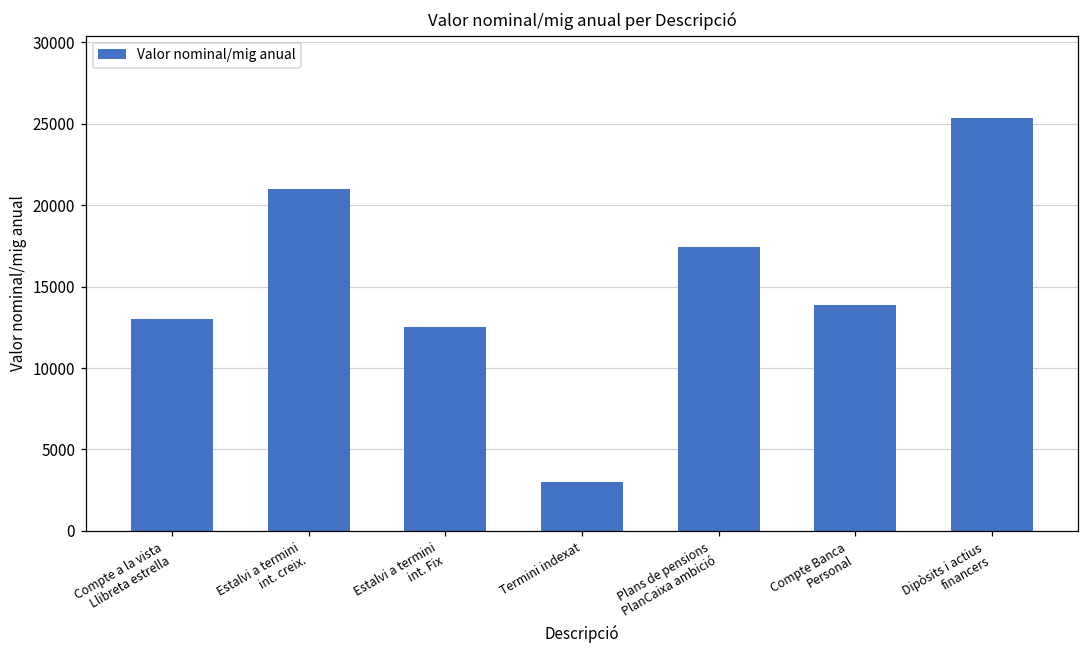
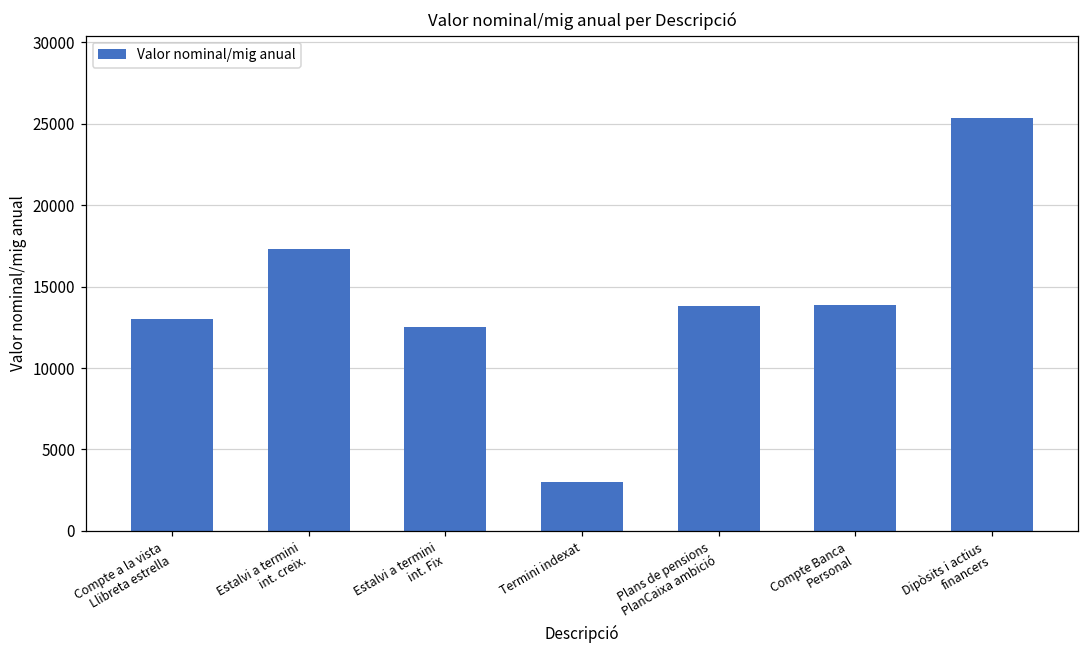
  {
    "Compte a la vista Llibreta estrella": 13000,
-   "Estalvi a termini int. creix.": 21000,
+   "Estalvi a termini int. creix.": 17300,
    "Estalvi a termini int. Fix": 12500,
    "Termini indexat": 3000,
-   "Plans de pensions PlanCaixa ambició": 17400,
+   "Plans de pensions PlanCaixa ambició": 13800,
    "Compte Banca Personal": 13900,
    "Dipòsits i actius financers": 25400
  }
